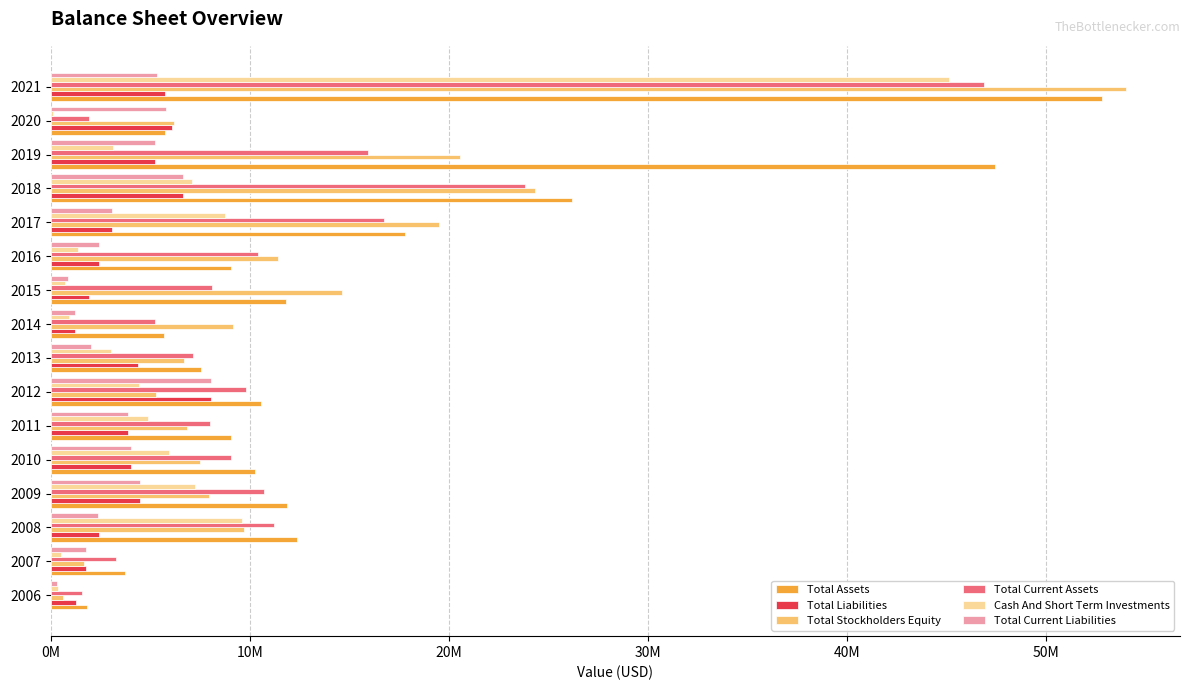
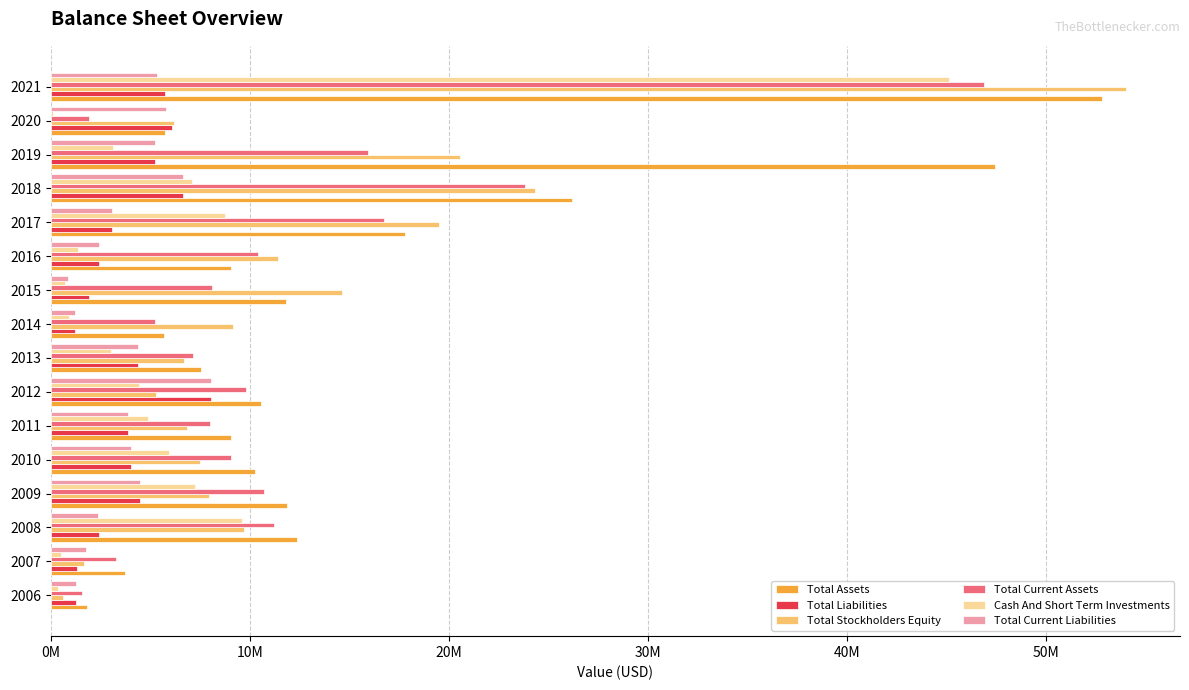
  {
    "Total Assets": {
      "2021": 52800000,
      "2020": 5700000,
      "2019": 47400000,
      "2018": 26200000,
      "2017": 17800000,
      "2016": 9100000,
      "2015": 11800000,
      "2014": 5700000,
      "2013": 7500000,
      "2012": 10600000,
      "2011": 9100000,
      "2010": 10300000,
      "2009": 11900000,
      "2008": 12400000,
      "2007": 3800000,
      "2006": 1800000
    },
    "Total Liabilities": {
      "2021": 5700000,
      "2020": 6100000,
      "2019": 5200000,
      "2018": 6600000,
      "2017": 3100000,
      "2016": 2400000,
      "2015": 1900000,
      "2014": 1200000,
      "2013": 4400000,
      "2012": 8000000,
      "2011": 3900000,
      "2010": 4000000,
      "2009": 4500000,
      "2008": 2400000,
-     "2007": 1800000,
+     "2007": 1300000,
      "2006": 1300000
    },
    "Total Current Assets": {
      "2021": 46900000,
      "2020": 1900000,
      "2019": 15900000,
      "2018": 23800000,
      "2017": 16800000,
      "2016": 10400000,
      "2015": 8100000,
      "2014": 5200000,
      "2013": 7100000,
      "2012": 9800000,
      "2011": 8000000,
      "2010": 9100000,
      "2009": 10700000,
      "2008": 11200000,
      "2007": 3300000,
      "2006": 1600000
    },
    "Total Current Liabilities": {
      "2021": 5300000,
      "2020": 5800000,
      "2019": 5200000,
      "2018": 6600000,
      "2017": 3100000,
      "2016": 2400000,
      "2015": 900000,
      "2014": 1200000,
-     "2013": 2000000,
+     "2013": 4400000,
      "2012": 8000000,
      "2011": 3900000,
      "2010": 4000000,
      "2009": 4500000,
      "2008": 2400000,
      "2007": 1800000,
-     "2006": 300000
+     "2006": 1300000
    }
  }
